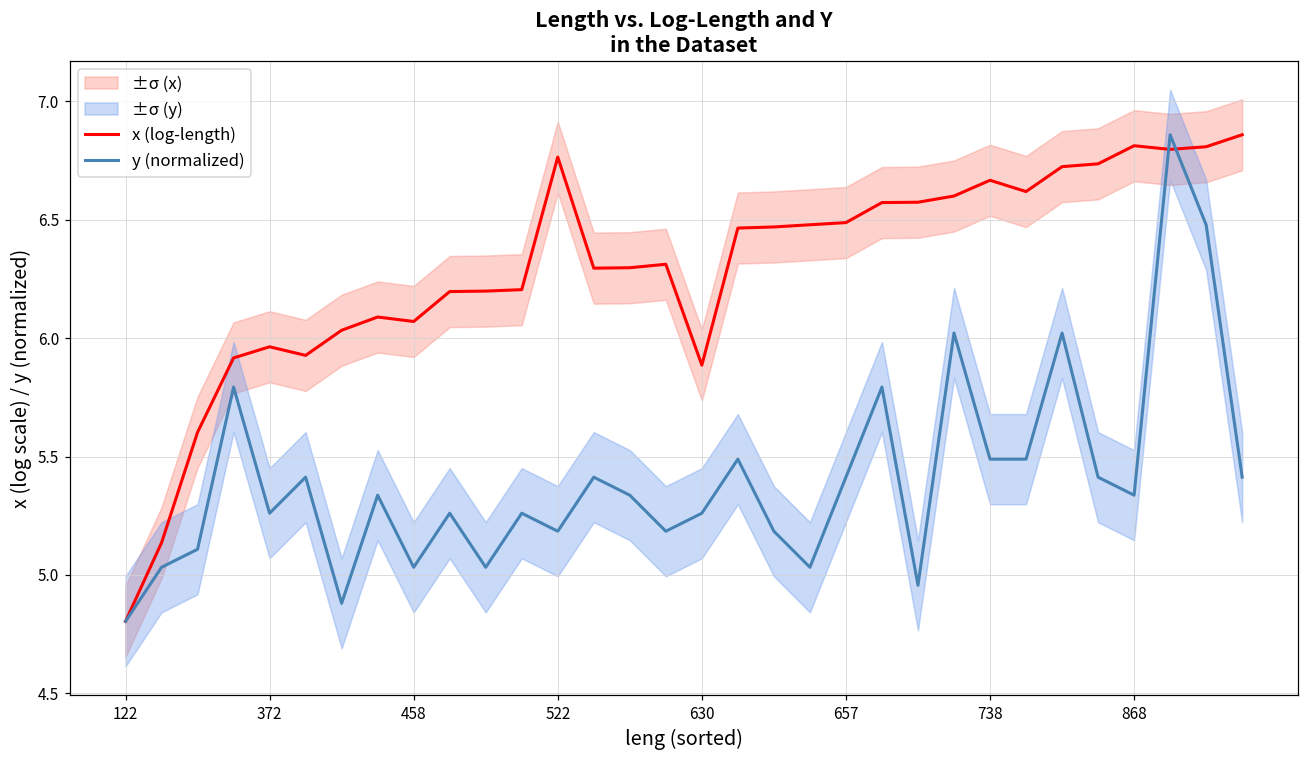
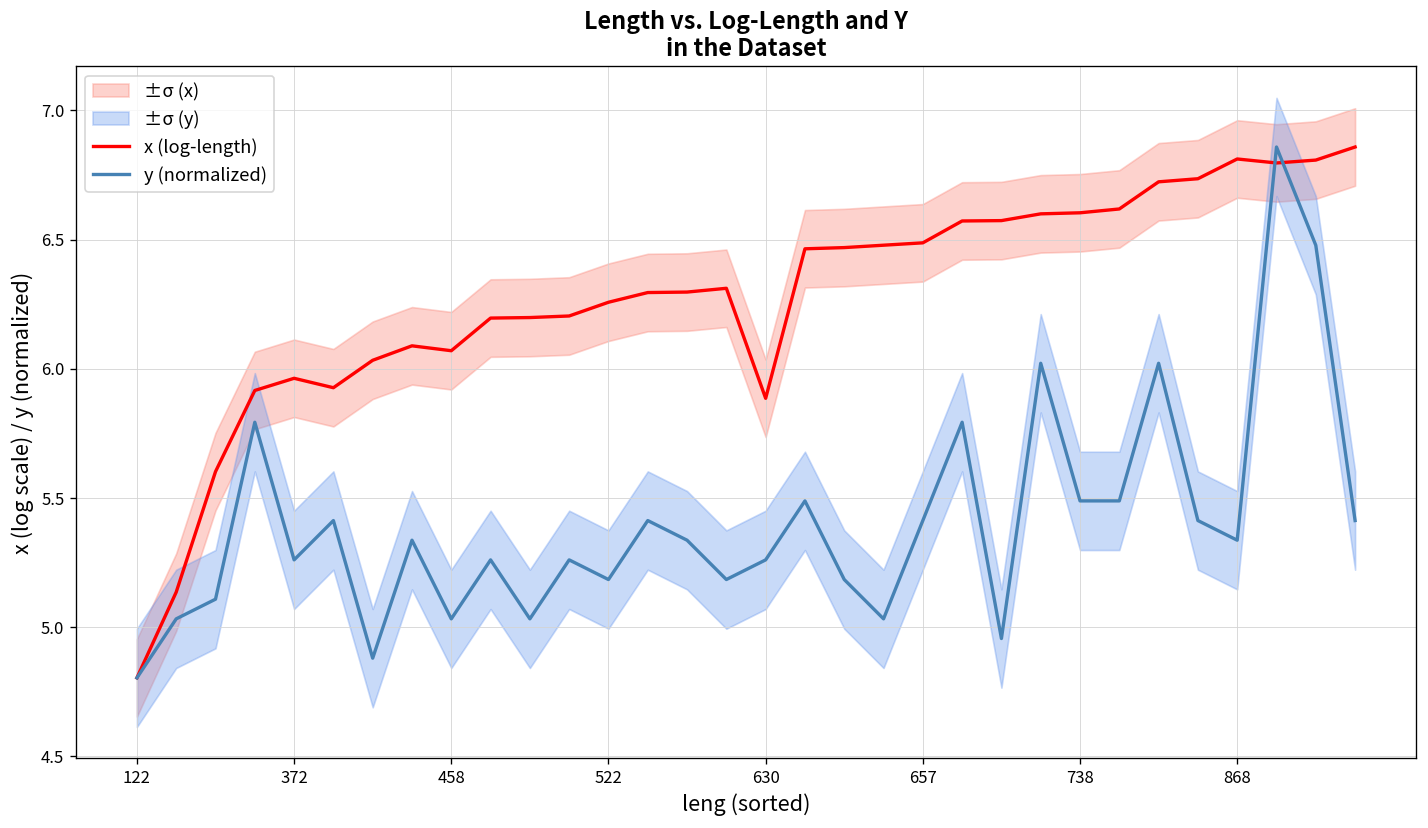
  {
    "x (log-length)": {
      "372": 5.96,
      "458": 6.07,
-     "522": 6.76,
+     "522": 6.26,
      "630": 5.89,
      "657": 6.49,
-     "738": 6.67,
+     "738": 6.60,
      "868": 6.81
    },
    "y (normalized)": {
      "372": 5.26,
      "458": 5.03,
      "522": 5.18,
      "630": 5.26,
      "657": 5.41,
      "738": 5.49,
      "868": 5.34
    }
  }
